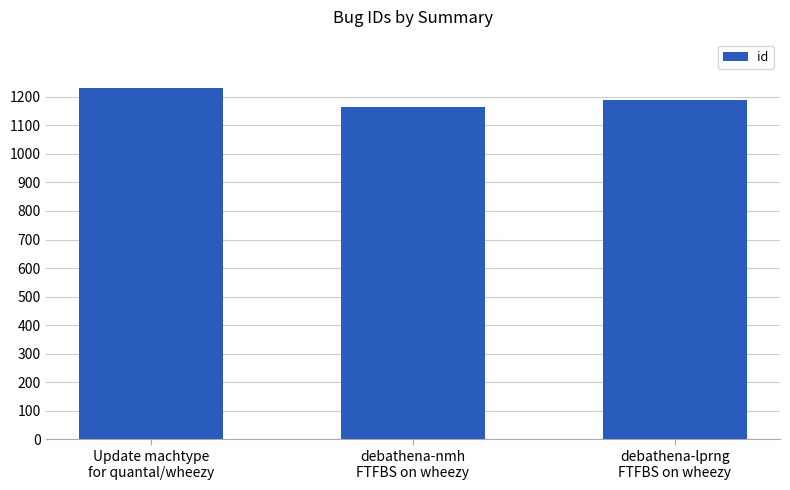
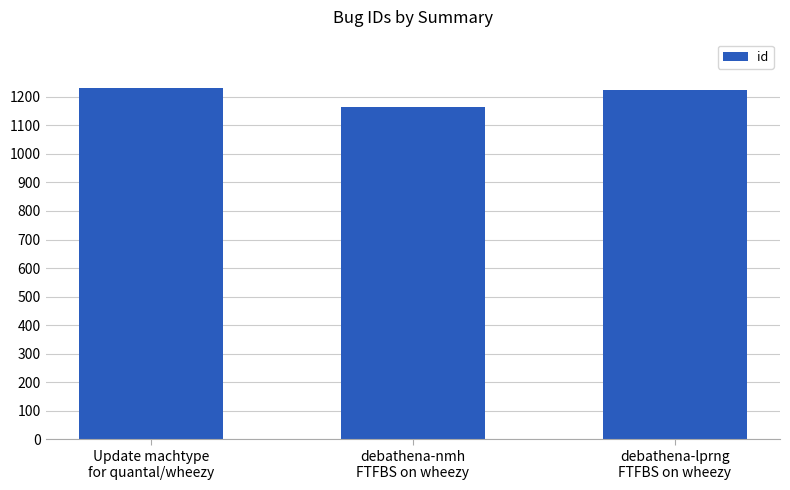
  {
    "Update machtype for quantal/wheezy": 1230,
    "debathena-nmh FTFBS on wheezy": 1160,
-   "debathena-lprng FTFBS on wheezy": 1190
+   "debathena-lprng FTFBS on wheezy": 1230
  }
